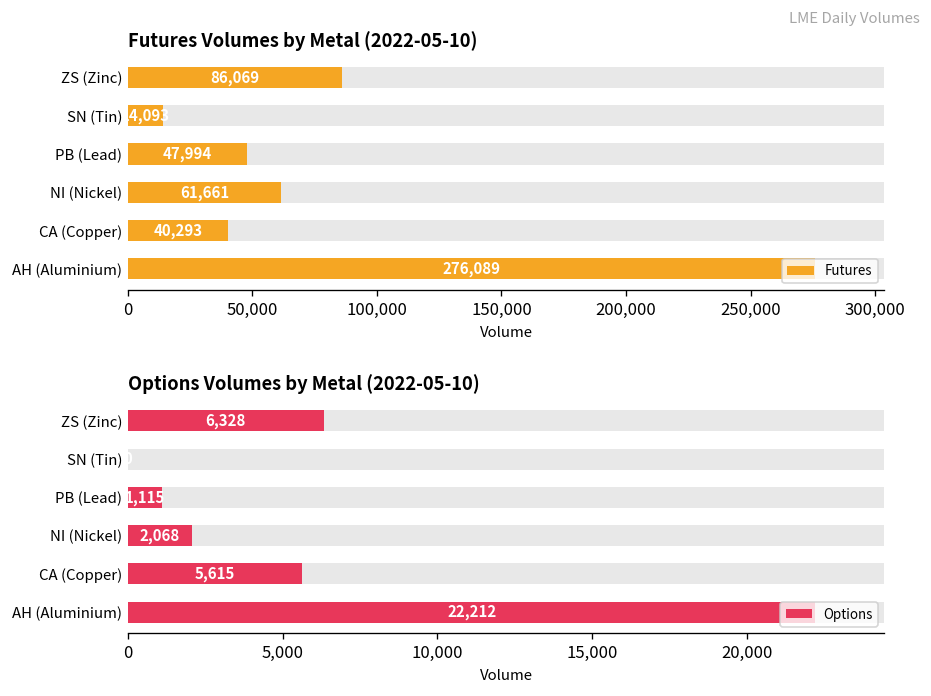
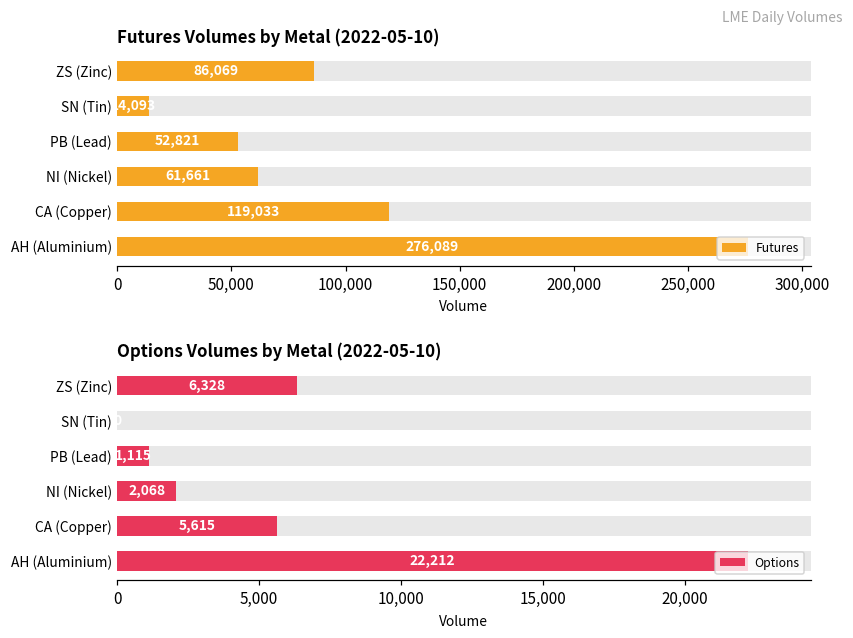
  {
    "Futures Volumes by Metal (2022-05-10)": {
      "Futures": {
-       "PB (Lead)": "47,994",
-       "CA (Copper)": "40,293"
+       "PB (Lead)": "52,821",
+       "CA (Copper)": "119,033"
      }
    },
    "Options Volumes by Metal (2022-05-10)": {
      "Options": {
        "SN (Tin)": "0"
      }
    }
  }
